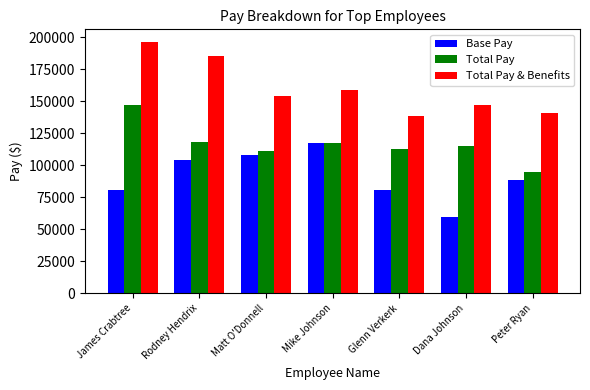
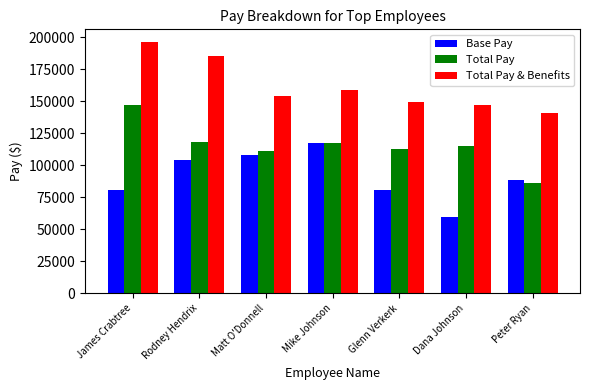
  {
    "Base Pay": {
      "James Crabtree": 81000,
      "Rodney Hendrix": 104000,
      "Matt O'Donnell": 108000,
      "Mike Johnson": 117000,
      "Glenn Verkerk": 81000,
      "Dana Johnson": 60000,
      "Peter Ryan": 89000
    },
    "Total Pay": {
      "James Crabtree": 147000,
      "Rodney Hendrix": 118000,
      "Matt O'Donnell": 111000,
      "Mike Johnson": 117000,
      "Glenn Verkerk": 112000,
      "Dana Johnson": 115000,
-     "Peter Ryan": 95000
+     "Peter Ryan": 86000
    },
    "Total Pay & Benefits": {
      "James Crabtree": 196000,
      "Rodney Hendrix": 185000,
      "Matt O'Donnell": 154000,
      "Mike Johnson": 159000,
-     "Glenn Verkerk": 139000,
+     "Glenn Verkerk": 149000,
      "Dana Johnson": 147000,
      "Peter Ryan": 141000
    }
  }
